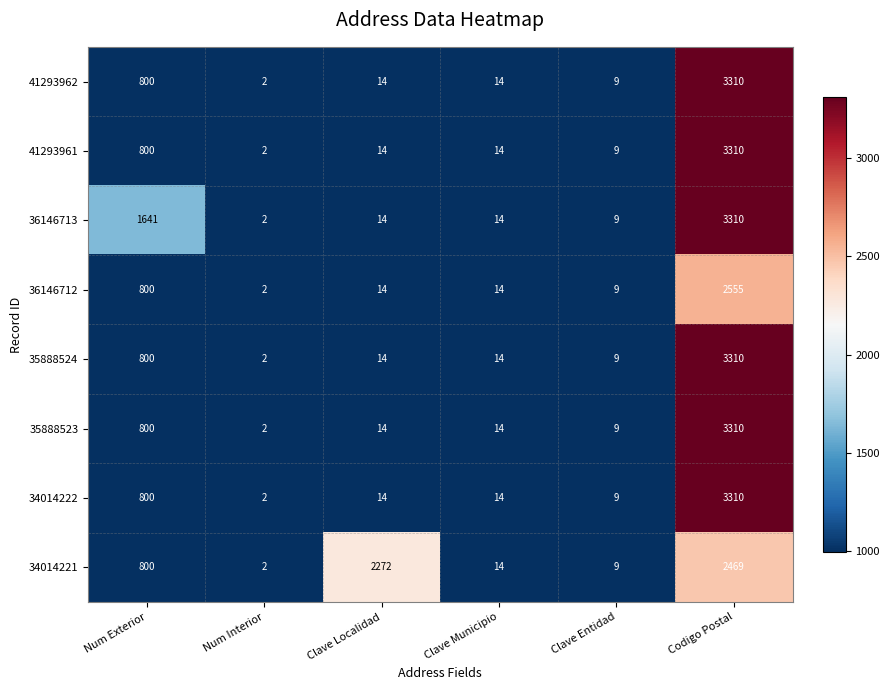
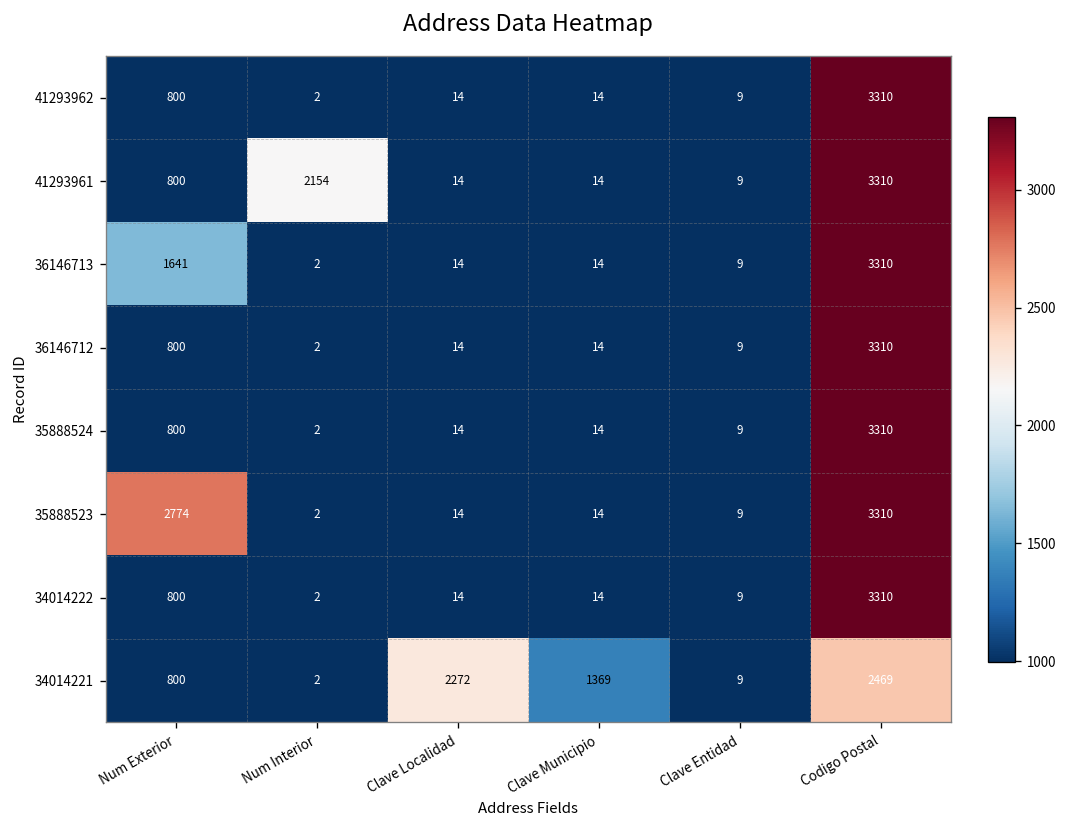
  {
    "41293962": {
      "Num Exterior": 800,
      "Num Interior": 2,
      "Clave Localidad": 14,
      "Clave Municipio": 14,
      "Clave Entidad": 9,
      "Codigo Postal": 3310
    },
    "41293961": {
      "Num Exterior": 800,
-     "Num Interior": 2,
+     "Num Interior": 2154,
      "Clave Localidad": 14,
      "Clave Municipio": 14,
      "Clave Entidad": 9,
      "Codigo Postal": 3310
    },
    "36146713": {
      "Num Exterior": 1641,
      "Num Interior": 2,
      "Clave Localidad": 14,
      "Clave Municipio": 14,
      "Clave Entidad": 9,
      "Codigo Postal": 3310
    },
    "36146712": {
      "Num Exterior": 800,
      "Num Interior": 2,
      "Clave Localidad": 14,
      "Clave Municipio": 14,
      "Clave Entidad": 9,
-     "Codigo Postal": 2555
+     "Codigo Postal": 3310
    },
    "35888524": {
      "Num Exterior": 800,
      "Num Interior": 2,
      "Clave Localidad": 14,
      "Clave Municipio": 14,
      "Clave Entidad": 9,
      "Codigo Postal": 3310
    },
    "35888523": {
-     "Num Exterior": 800,
+     "Num Exterior": 2774,
      "Num Interior": 2,
      "Clave Localidad": 14,
      "Clave Municipio": 14,
      "Clave Entidad": 9,
      "Codigo Postal": 3310
    },
    "34014222": {
      "Num Exterior": 800,
      "Num Interior": 2,
      "Clave Localidad": 14,
      "Clave Municipio": 14,
      "Clave Entidad": 9,
      "Codigo Postal": 3310
    },
    "34014221": {
      "Num Exterior": 800,
      "Num Interior": 2,
      "Clave Localidad": 2272,
-     "Clave Municipio": 14,
+     "Clave Municipio": 1369,
      "Clave Entidad": 9,
      "Codigo Postal": 2469
    }
  }
